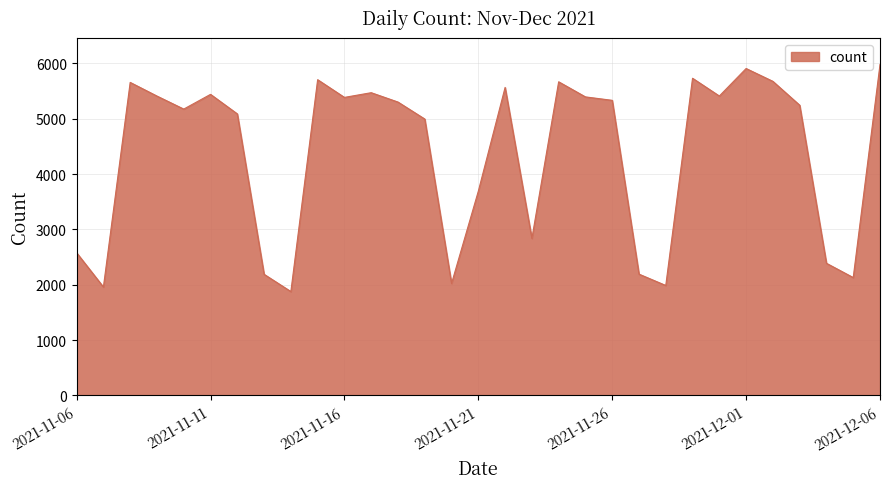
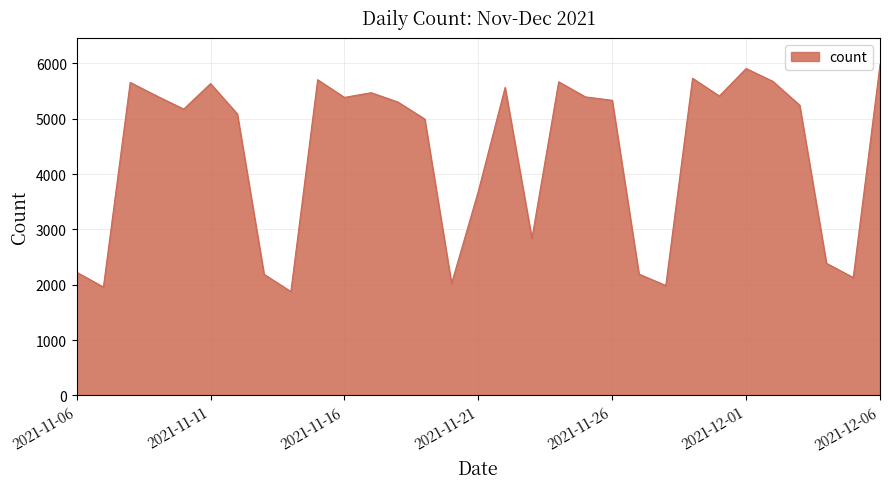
  {
-   "2021-11-06": 2600,
-   "2021-11-11": 5400,
+   "2021-11-06": 2200,
+   "2021-11-11": 5600,
    "2021-11-16": 5400,
    "2021-11-21": 3700,
    "2021-11-26": 5300,
    "2021-12-01": 5900,
    "2021-12-06": 6000
  }
